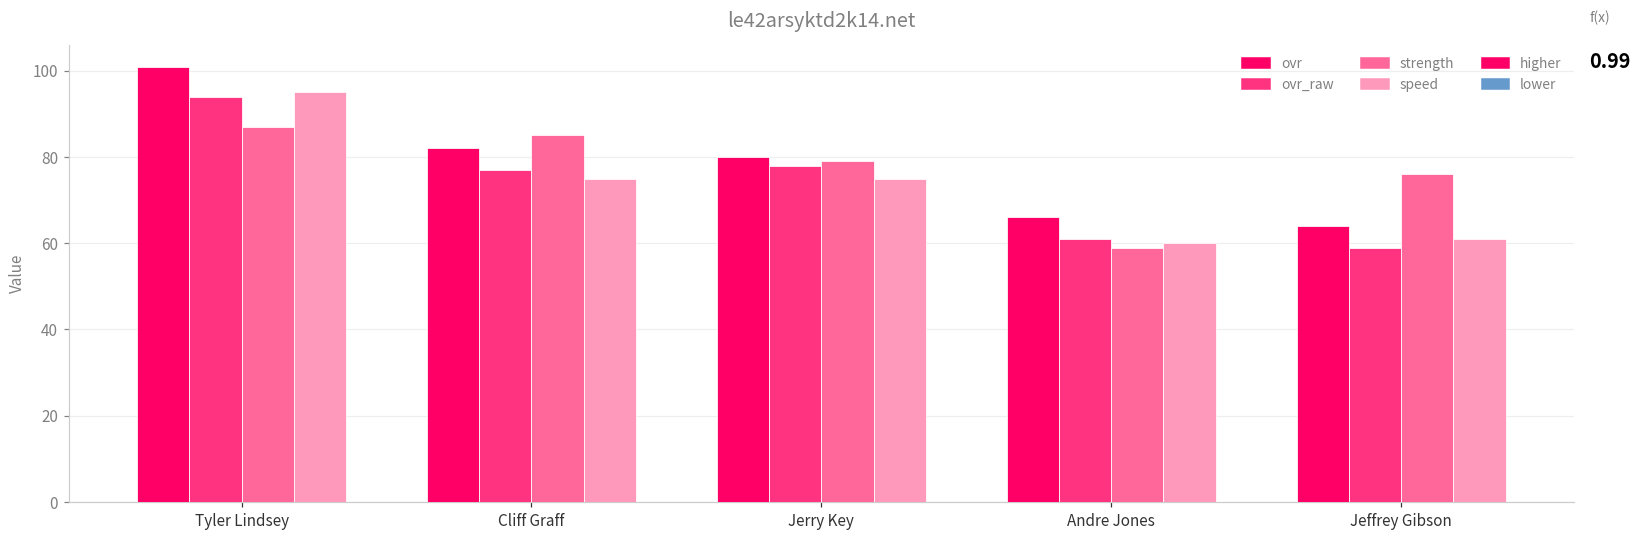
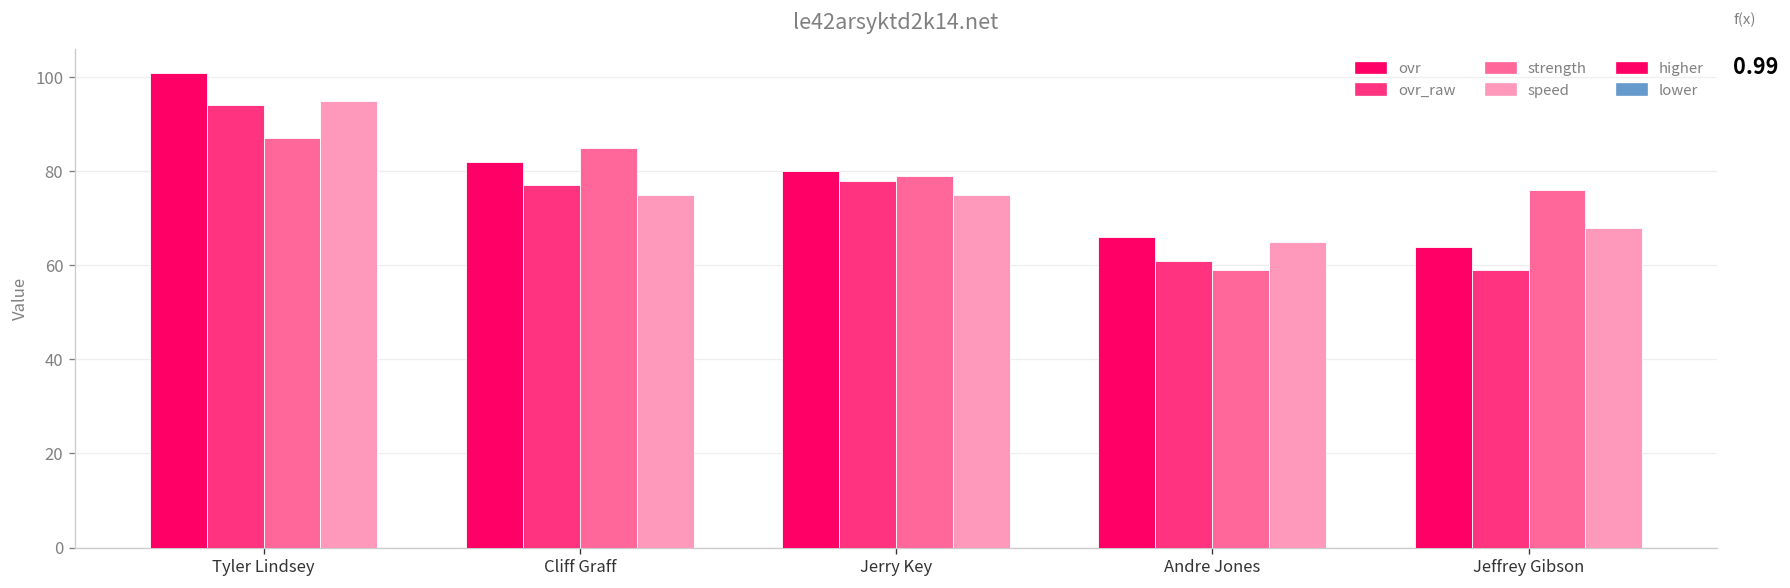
  {
    "speed": {
      "Tyler Lindsey": 95,
      "Cliff Graff": 75,
      "Jerry Key": 75,
-     "Andre Jones": 60,
-     "Jeffrey Gibson": 61
+     "Andre Jones": 65,
+     "Jeffrey Gibson": 68
    }
  }
